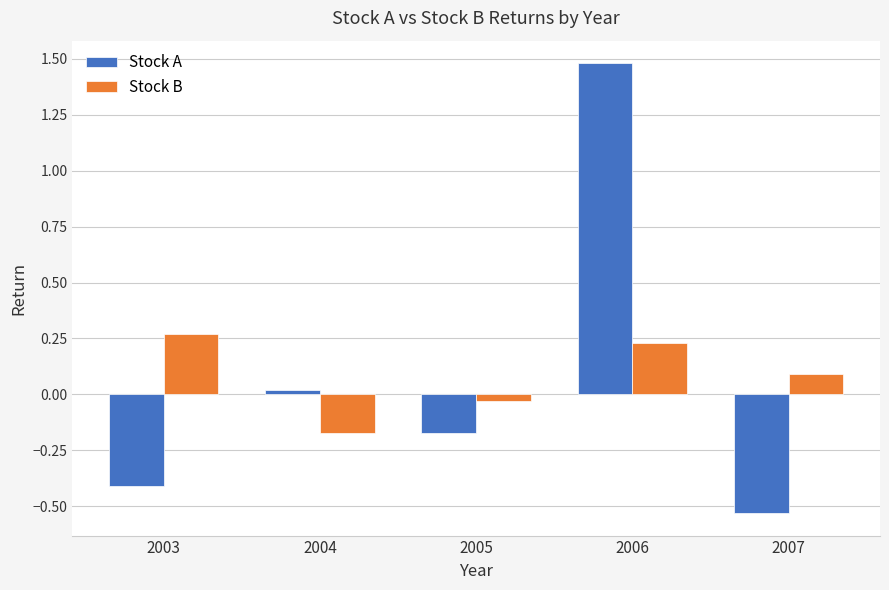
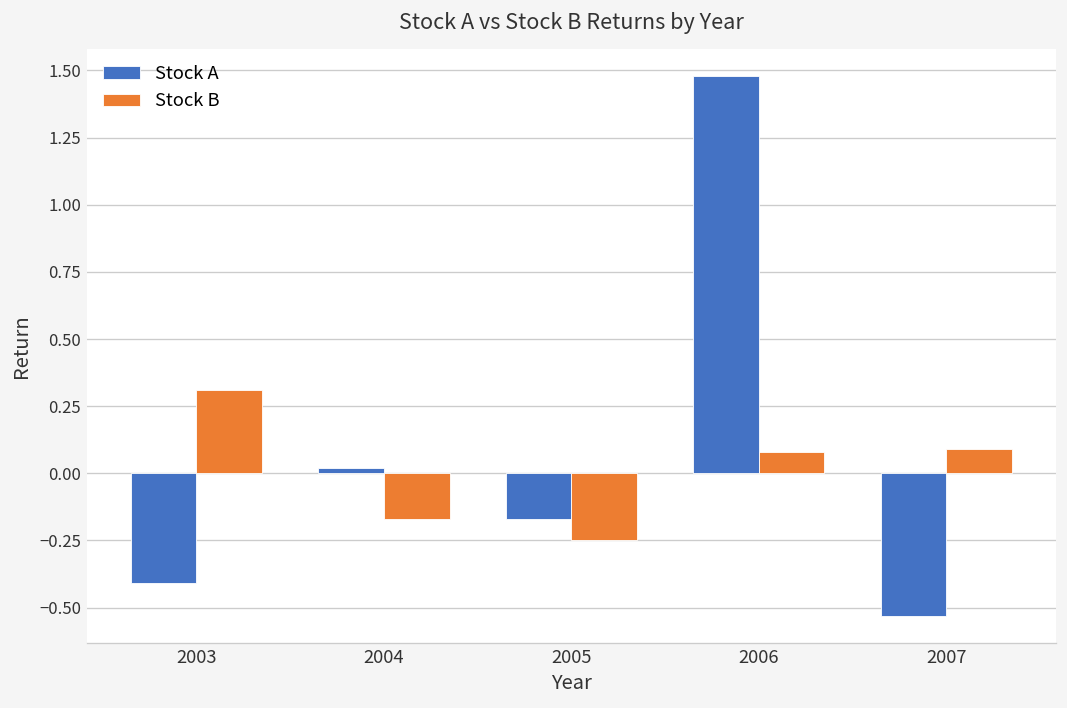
  {
    "Stock A": {
      "2003": -0.41,
      "2004": 0.02,
      "2005": -0.17,
      "2006": 1.48,
      "2007": -0.53
    },
    "Stock B": {
-     "2003": 0.27,
+     "2003": 0.31,
      "2004": -0.17,
-     "2005": -0.03,
-     "2006": 0.23,
+     "2005": -0.25,
+     "2006": 0.08,
      "2007": 0.09
    }
  }
